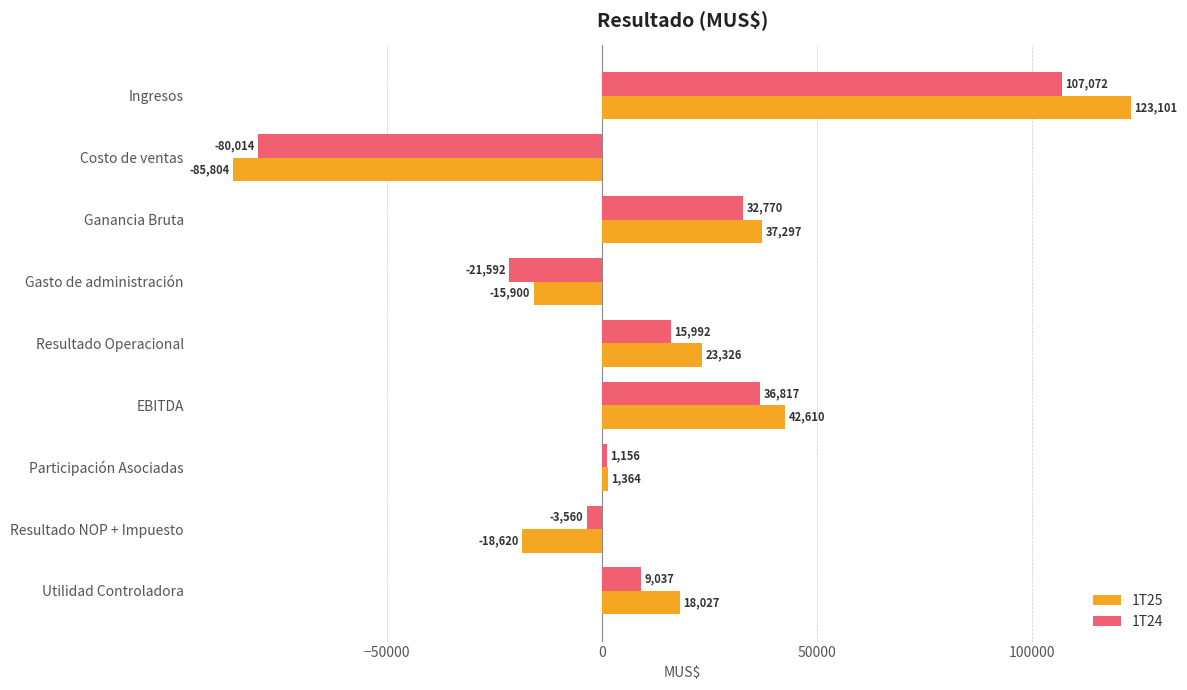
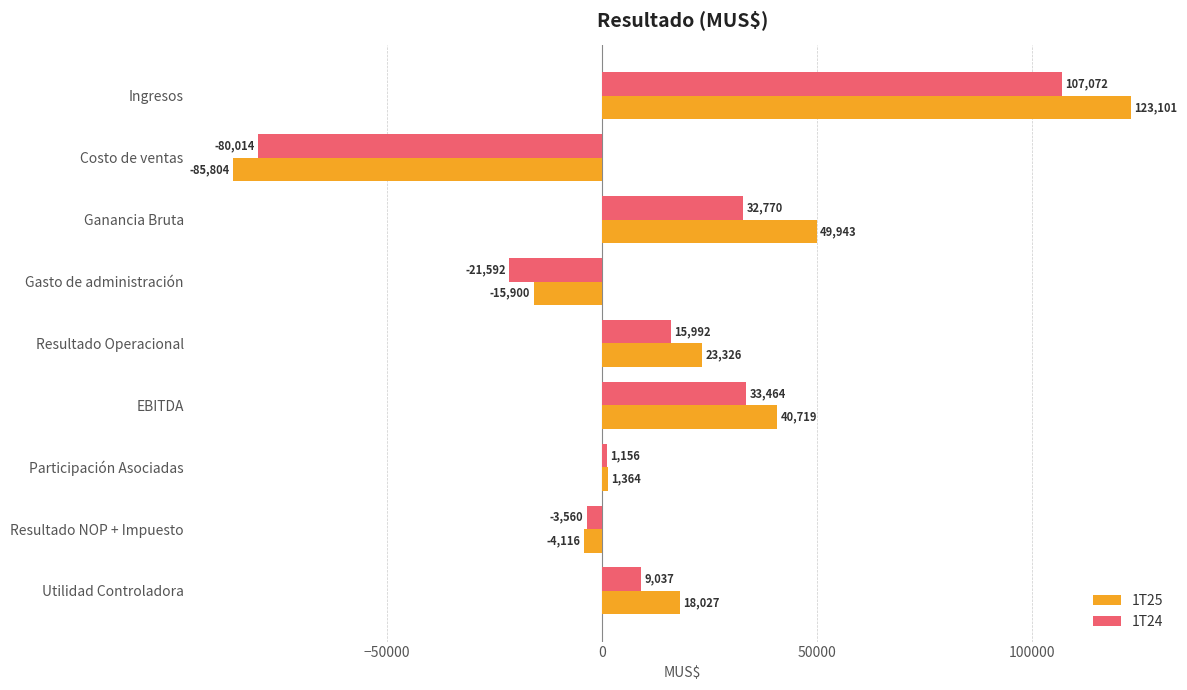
  {
    "1T25": {
      "Ingresos": "123,101",
      "Costo de ventas": "-85,804",
-     "Ganancia Bruta": "37,297",
+     "Ganancia Bruta": "49,943",
      "Gasto de administración": "-15,900",
      "Resultado Operacional": "23,326",
-     "EBITDA": "42,610",
+     "EBITDA": "40,719",
      "Participación Asociadas": "1,364",
-     "Resultado NOP + Impuesto": "-18,620",
+     "Resultado NOP + Impuesto": "-4,116",
      "Utilidad Controladora": "18,027"
    },
    "1T24": {
      "Ingresos": "107,072",
      "Costo de ventas": "-80,014",
      "Ganancia Bruta": "32,770",
      "Gasto de administración": "-21,592",
      "Resultado Operacional": "15,992",
-     "EBITDA": "36,817",
+     "EBITDA": "33,464",
      "Participación Asociadas": "1,156",
      "Resultado NOP + Impuesto": "-3,560",
      "Utilidad Controladora": "9,037"
    }
  }
